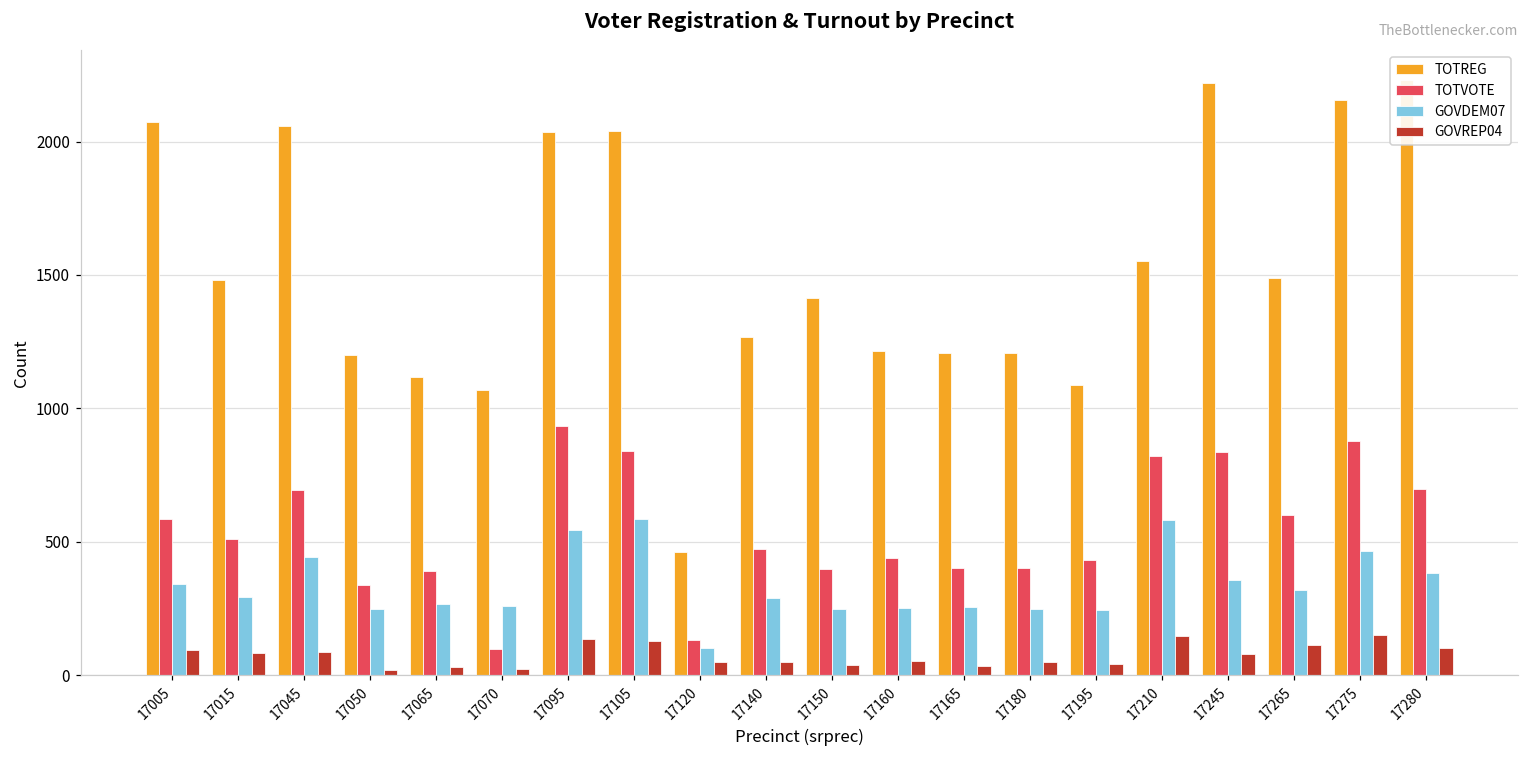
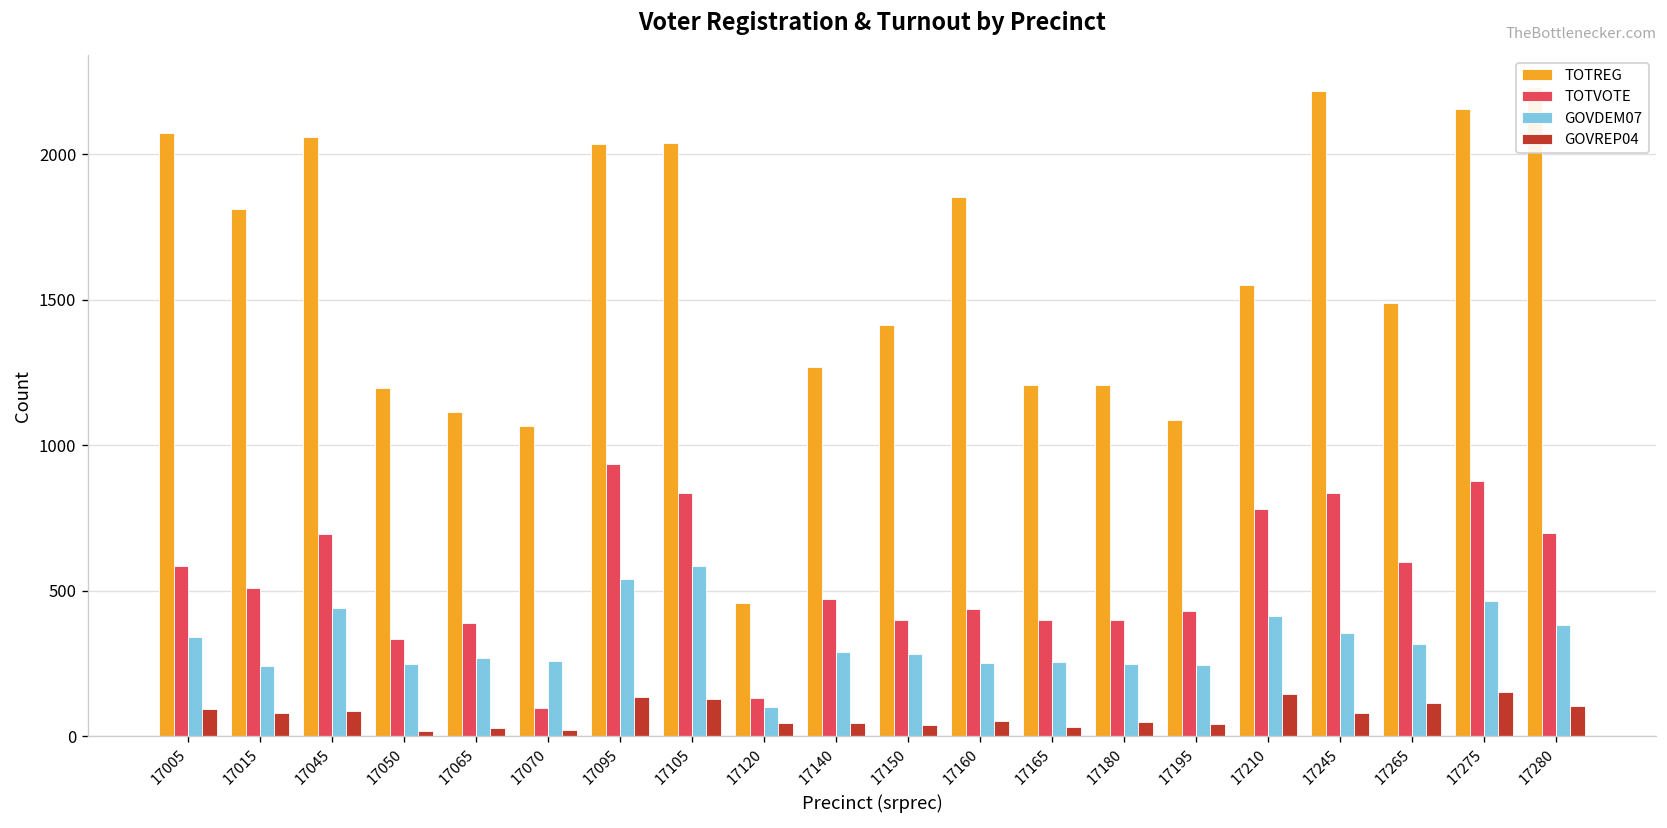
  {
    "TOTREG": {
      "17005": 2070,
-     "17015": 1480,
+     "17015": 1810,
      "17045": 2060,
      "17050": 1200,
      "17065": 1120,
      "17070": 1070,
      "17095": 2040,
      "17105": 2040,
      "17120": 460,
      "17140": 1270,
      "17150": 1410,
-     "17160": 1210,
+     "17160": 1850,
      "17165": 1210,
      "17180": 1210,
      "17195": 1090,
      "17210": 1550,
      "17245": 2220,
      "17265": 1490,
      "17275": 2160
    },
    "TOTVOTE": {
      "17005": 580,
      "17015": 510,
      "17045": 700,
      "17050": 340,
      "17065": 390,
      "17070": 100,
      "17095": 940,
      "17105": 840,
      "17120": 130,
      "17140": 470,
      "17150": 400,
      "17160": 440,
      "17165": 400,
      "17180": 400,
      "17195": 430,
-     "17210": 820,
+     "17210": 780,
      "17245": 840,
      "17265": 600,
      "17275": 880,
      "17280": 700
    },
    "GOVDEM07": {
      "17005": 340,
-     "17015": 290,
+     "17015": 240,
      "17045": 440,
      "17050": 250,
      "17065": 270,
      "17070": 260,
      "17095": 540,
      "17105": 590,
      "17120": 100,
      "17140": 290,
-     "17150": 250,
+     "17150": 280,
      "17160": 250,
      "17165": 250,
      "17180": 250,
      "17195": 240,
-     "17210": 580,
+     "17210": 410,
      "17245": 360,
      "17265": 320,
      "17275": 460,
      "17280": 380
    },
    "GOVREP04": {
      "17005": 90,
      "17015": 80,
      "17045": 90,
      "17050": 20,
      "17065": 30,
      "17070": 20,
      "17095": 130,
      "17105": 130,
      "17120": 50,
      "17140": 50,
      "17150": 40,
      "17160": 50,
      "17165": 30,
      "17180": 50,
      "17195": 40,
      "17210": 150,
      "17245": 80,
      "17265": 110,
      "17275": 150,
      "17280": 100
    }
  }
